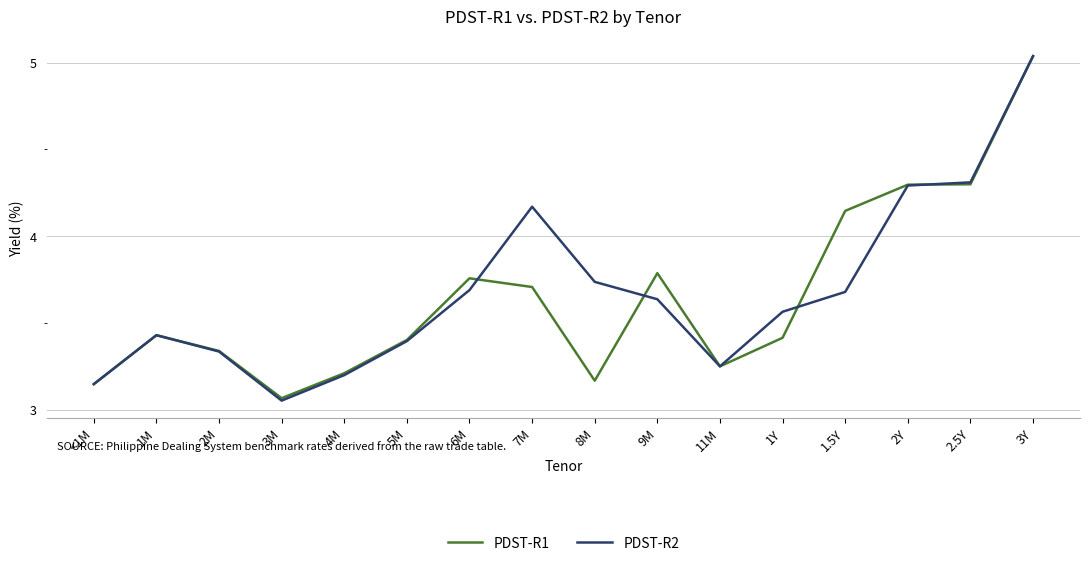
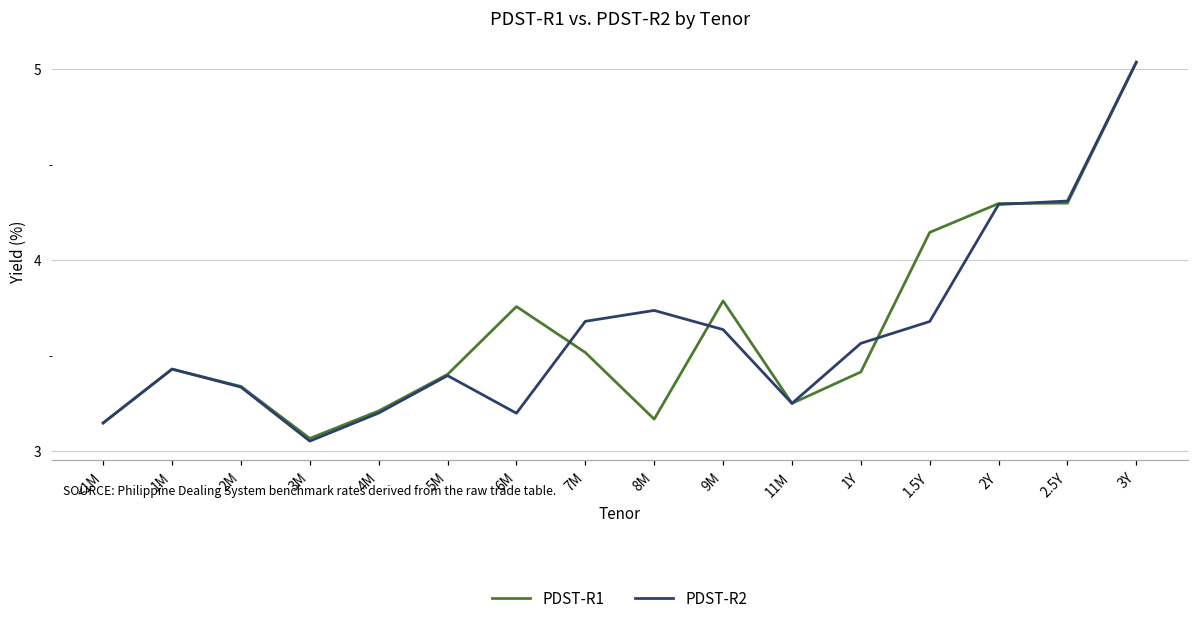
  {
    "PDST-R1": {
      "6M": 3.76,
-     "7M": 3.71,
+     "7M": 3.52,
      "8M": 3.17,
      "9M": 3.79,
      "1Y": 3.41,
      "1.5Y": 4.15
    },
    "PDST-R2": {
-     "6M": 3.69,
-     "7M": 4.17,
+     "6M": 3.20,
+     "7M": 3.68,
      "8M": 3.74,
      "9M": 3.64,
      "1Y": 3.56,
      "1.5Y": 3.68
    }
  }
